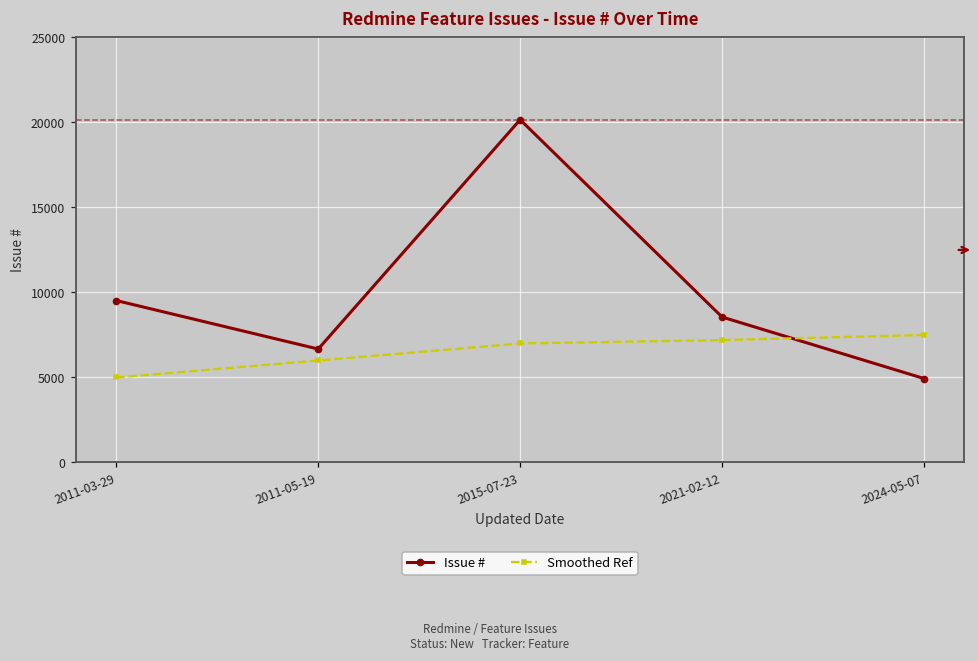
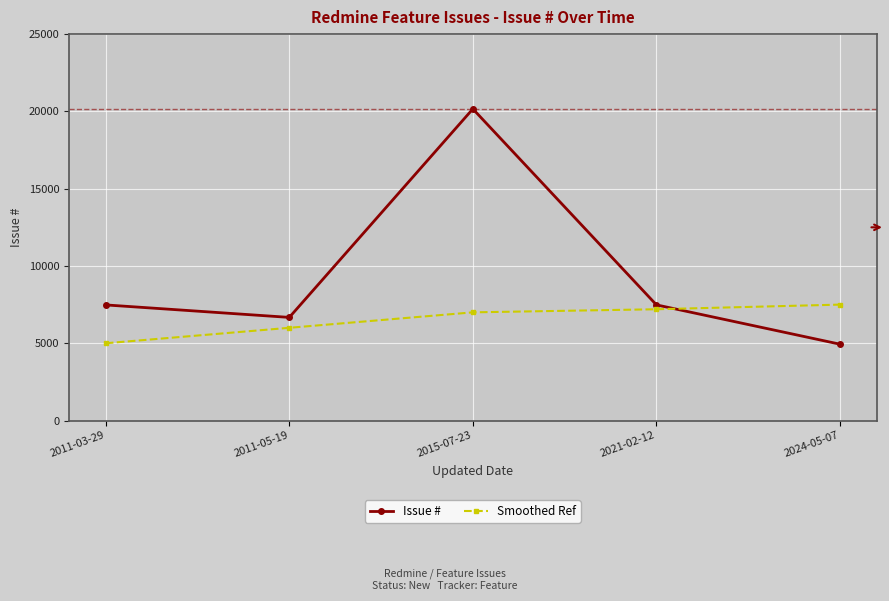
  {
    "Issue #": {
-     "2011-03-29": 9500,
+     "2011-03-29": 7500,
      "2011-05-19": 6700,
      "2015-07-23": 20200,
-     "2021-02-12": 8600,
+     "2021-02-12": 7500,
      "2024-05-07": 4900
    },
    "Smoothed Ref": {
      "2011-03-29": 5000,
      "2011-05-19": 6000,
      "2015-07-23": 7000,
      "2021-02-12": 7200,
      "2024-05-07": 7500
    }
  }
